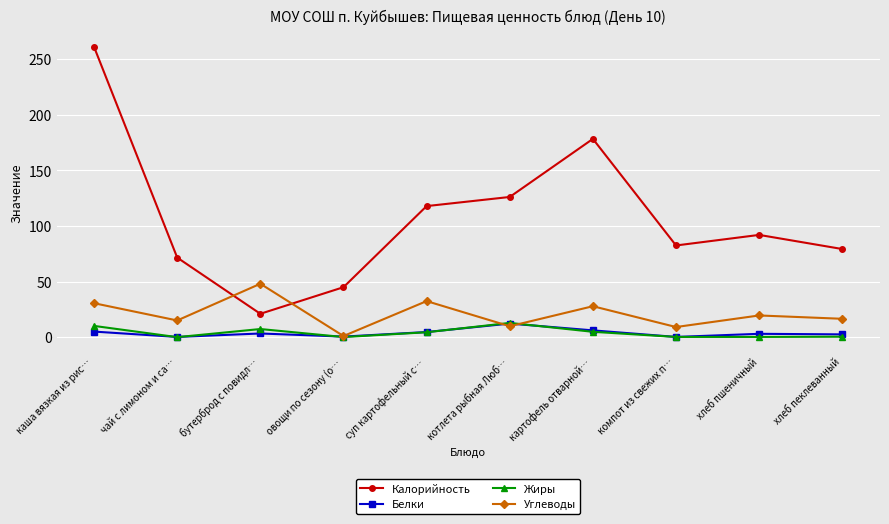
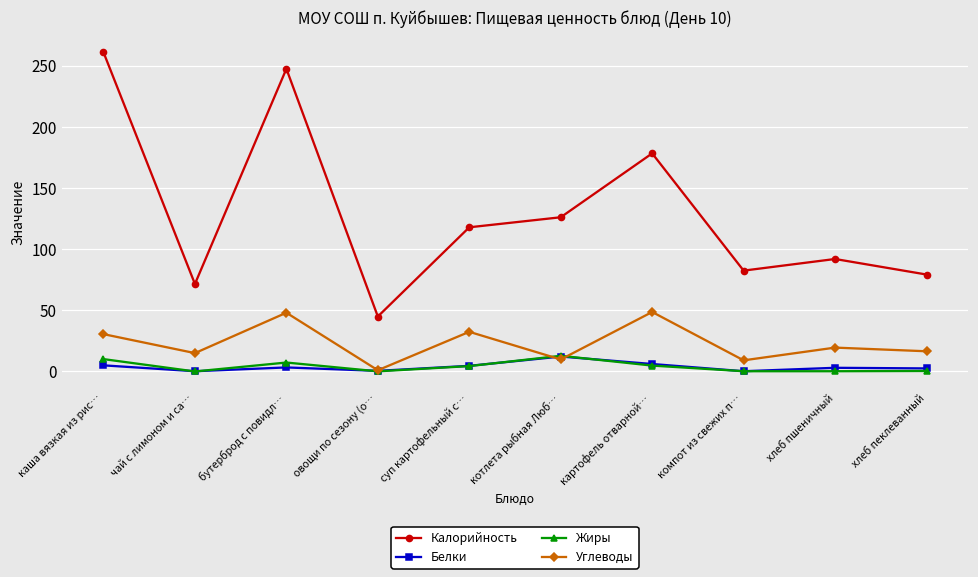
  {
    "Калорийность": {
      "каша вязкая из рис…": 261,
      "чай с лимоном и са…": 72,
-     "бутерброд с повидл…": 21,
+     "бутерброд с повидл…": 247,
      "овощи по сезону (о…": 45,
      "суп картофельный с…": 118,
      "котлета рыбная Люб…": 126,
      "картофель отварной…": 178,
      "компот из свежих п…": 82,
      "хлеб пшеничный": 92,
      "хлеб пеклеванный": 79
    },
    "Белки": {
      "каша вязкая из рис…": 5,
      "бутерброд с повидл…": 3,
      "хлеб пшеничный": 3
    },
    "Жиры": {
      "каша вязкая из рис…": 10,
      "бутерброд с повидл…": 7,
      "хлеб пшеничный": 0
    },
    "Углеводы": {
      "каша вязкая из рис…": 31,
      "чай с лимоном и са…": 15,
      "бутерброд с повидл…": 48,
      "суп картофельный с…": 32,
      "котлета рыбная Люб…": 10,
-     "картофель отварной…": 28,
+     "картофель отварной…": 49,
      "компот из свежих п…": 9,
      "хлеб пшеничный": 20,
      "хлеб пеклеванный": 17
    }
  }
